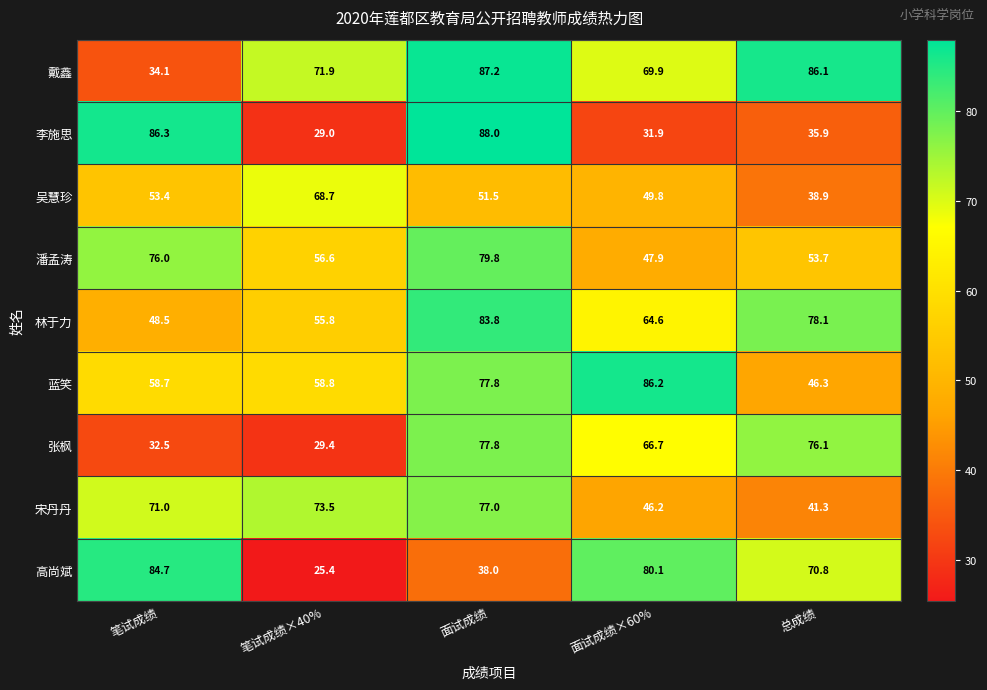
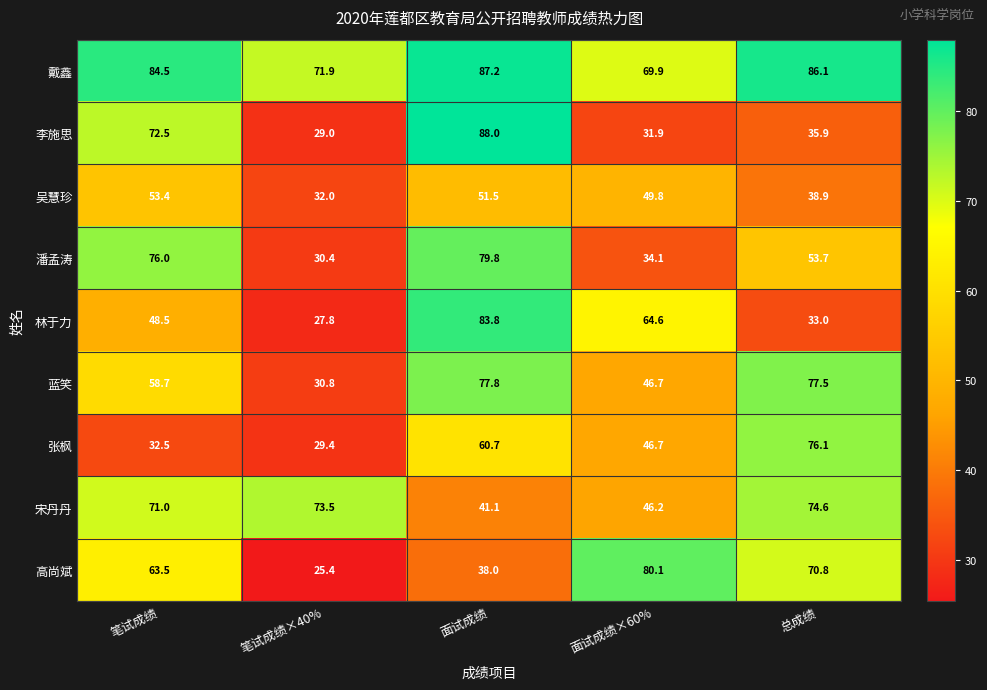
  {
    "戴鑫": {
-     "笔试成绩": 34.1,
+     "笔试成绩": 84.5,
      "笔试成绩×40%": 71.9,
      "面试成绩": 87.2,
      "面试成绩×60%": 69.9,
      "总成绩": 86.1
    },
    "李施思": {
-     "笔试成绩": 86.3,
+     "笔试成绩": 72.5,
      "笔试成绩×40%": 29.0,
      "面试成绩": 88.0,
      "面试成绩×60%": 31.9,
      "总成绩": 35.9
    },
    "吴慧珍": {
      "笔试成绩": 53.4,
-     "笔试成绩×40%": 68.7,
+     "笔试成绩×40%": 32.0,
      "面试成绩": 51.5,
      "面试成绩×60%": 49.8,
      "总成绩": 38.9
    },
    "潘孟涛": {
      "笔试成绩": 76.0,
-     "笔试成绩×40%": 56.6,
+     "笔试成绩×40%": 30.4,
      "面试成绩": 79.8,
-     "面试成绩×60%": 47.9,
+     "面试成绩×60%": 34.1,
      "总成绩": 53.7
    },
    "林于力": {
      "笔试成绩": 48.5,
-     "笔试成绩×40%": 55.8,
+     "笔试成绩×40%": 27.8,
      "面试成绩": 83.8,
      "面试成绩×60%": 64.6,
-     "总成绩": 78.1
+     "总成绩": 33.0
    },
    "蓝笑": {
      "笔试成绩": 58.7,
-     "笔试成绩×40%": 58.8,
+     "笔试成绩×40%": 30.8,
      "面试成绩": 77.8,
-     "面试成绩×60%": 86.2,
-     "总成绩": 46.3
+     "面试成绩×60%": 46.7,
+     "总成绩": 77.5
    },
    "张枫": {
      "笔试成绩": 32.5,
      "笔试成绩×40%": 29.4,
-     "面试成绩": 77.8,
-     "面试成绩×60%": 66.7,
+     "面试成绩": 60.7,
+     "面试成绩×60%": 46.7,
      "总成绩": 76.1
    },
    "宋丹丹": {
      "笔试成绩": 71.0,
      "笔试成绩×40%": 73.5,
-     "面试成绩": 77.0,
+     "面试成绩": 41.1,
      "面试成绩×60%": 46.2,
-     "总成绩": 41.3
+     "总成绩": 74.6
    },
    "高尚斌": {
-     "笔试成绩": 84.7,
+     "笔试成绩": 63.5,
      "笔试成绩×40%": 25.4,
      "面试成绩": 38.0,
      "面试成绩×60%": 80.1,
      "总成绩": 70.8
    }
  }
